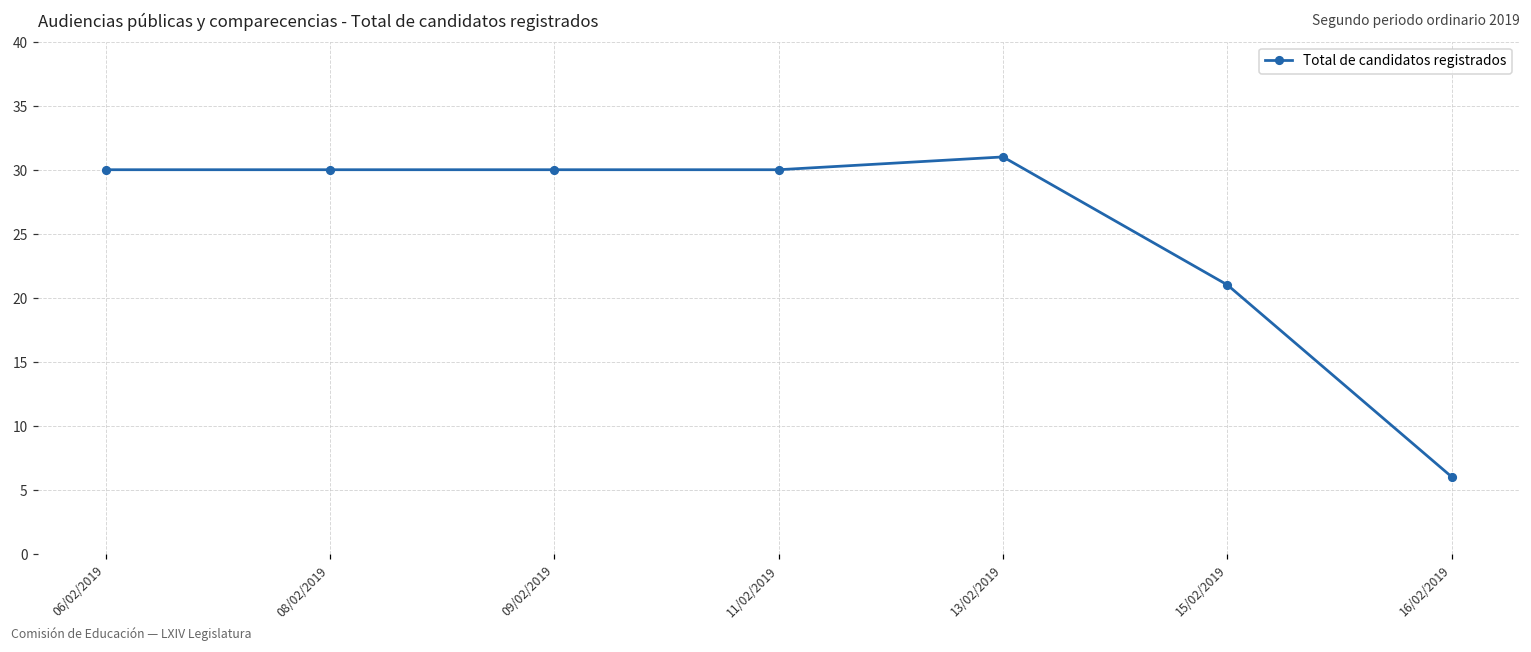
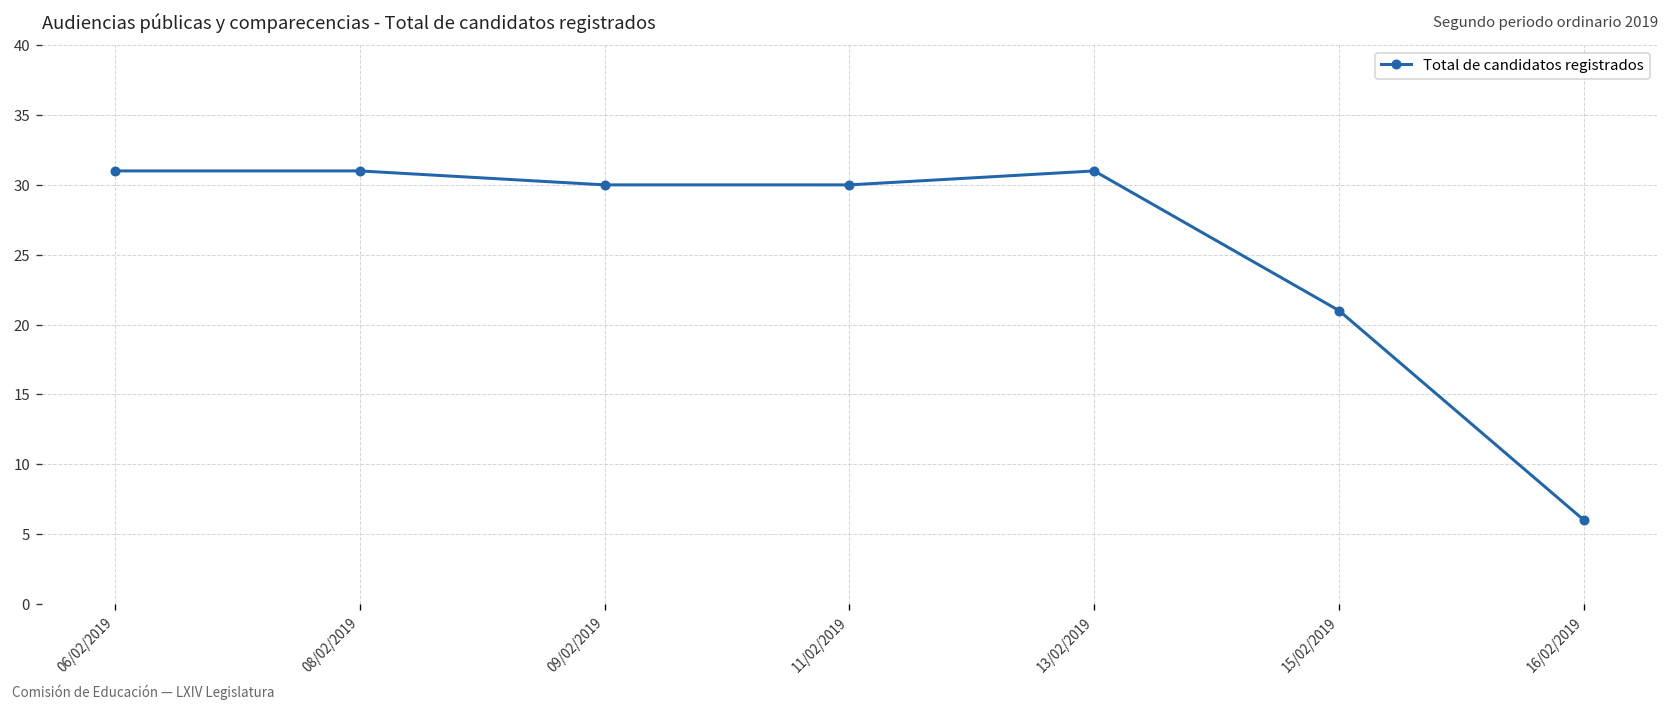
  {
-   "06/02/2019": 30,
-   "08/02/2019": 30,
+   "06/02/2019": 31,
+   "08/02/2019": 31,
    "09/02/2019": 30,
    "11/02/2019": 30,
    "13/02/2019": 31,
    "15/02/2019": 21,
    "16/02/2019": 6
  }
